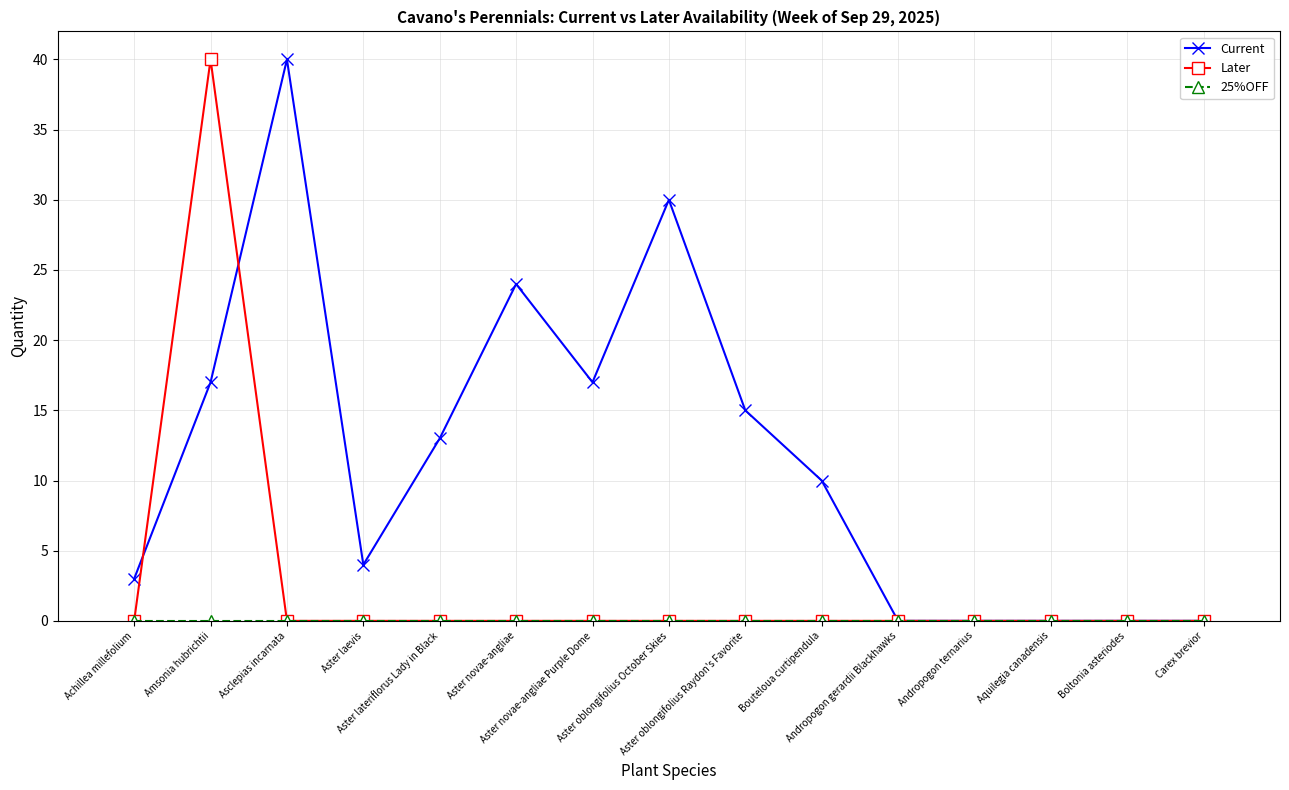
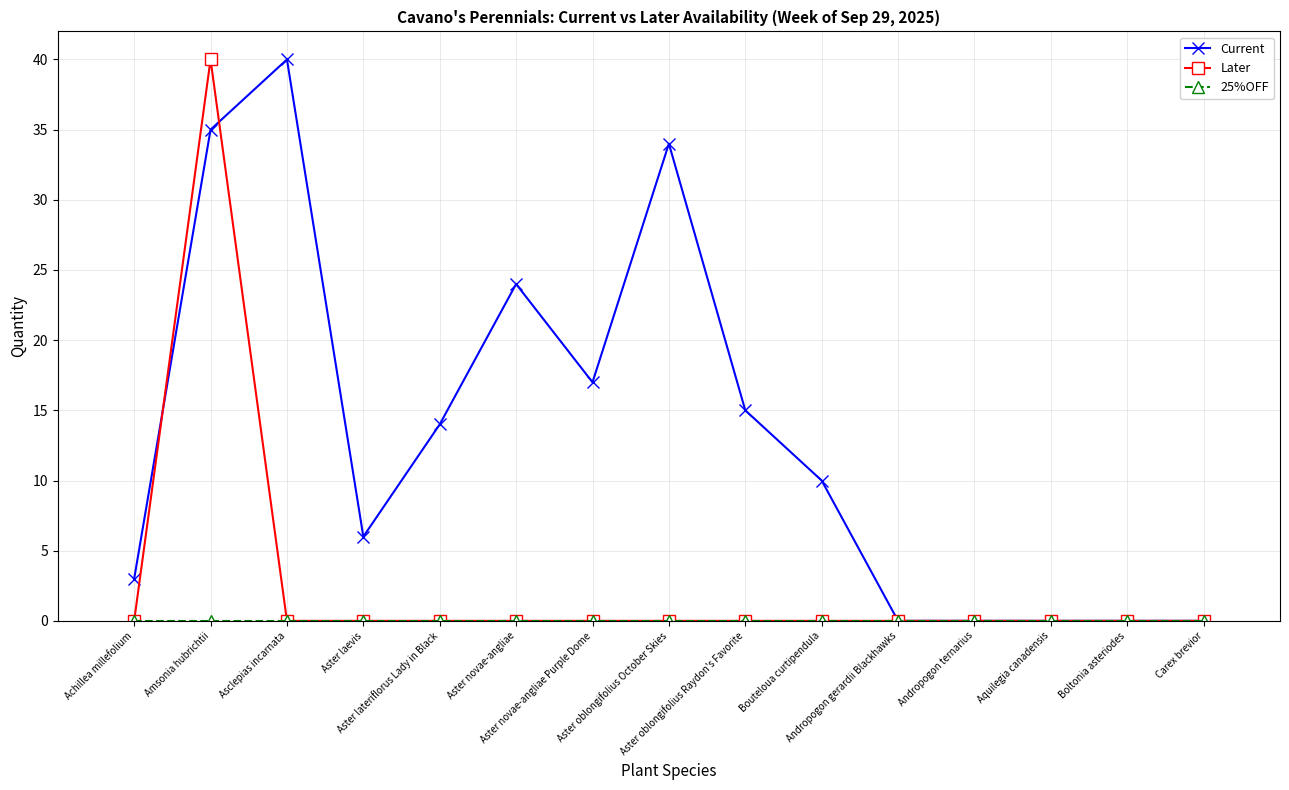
  {
    "Current": {
      "Achillea millefolium": 3,
-     "Amsonia hubrichtii": 17,
+     "Amsonia hubrichtii": 35,
      "Asclepias incarnata": 40,
-     "Aster laevis": 4,
-     "Aster lateriflorus Lady in Black": 13,
+     "Aster laevis": 6,
+     "Aster lateriflorus Lady in Black": 14,
      "Aster novae-angliae": 24,
      "Aster novae-angliae Purple Dome": 17,
-     "Aster oblongifolius October Skies": 30,
+     "Aster oblongifolius October Skies": 34,
      "Aster oblongifolius Raydon's Favorite": 15,
      "Bouteloua curtipendula": 10
    },
    "Later": {
      "Amsonia hubrichtii": 40
    },
    "25%OFF": {
      "Amsonia hubrichtii": 0
    }
  }
